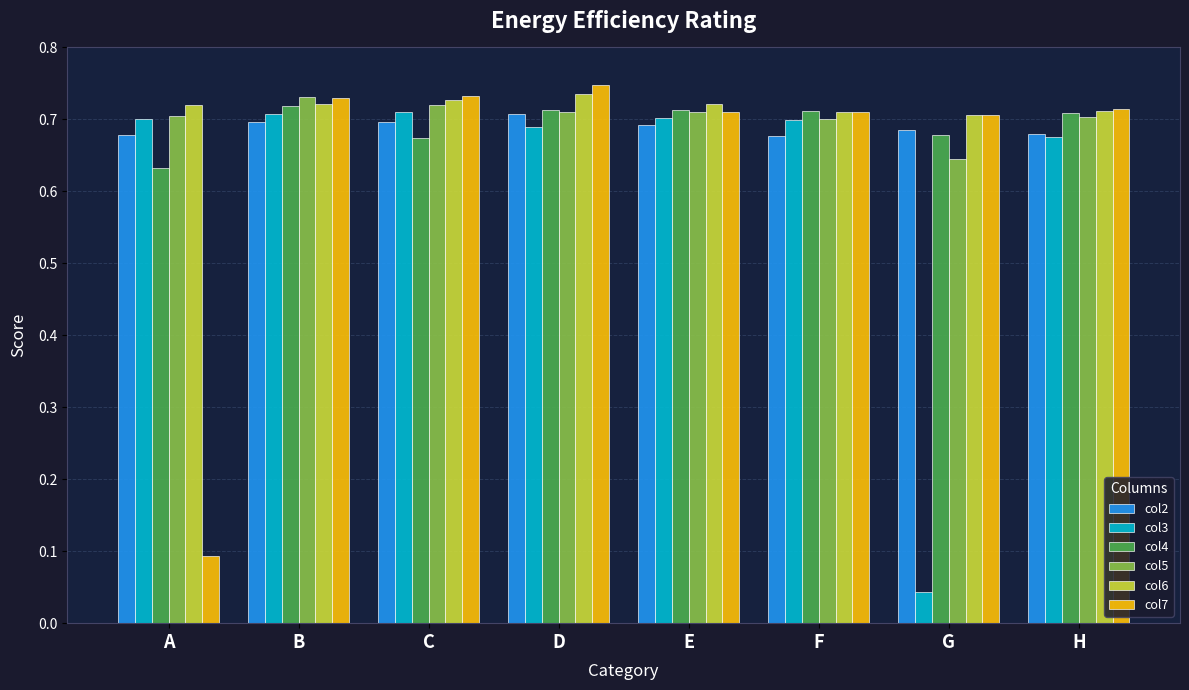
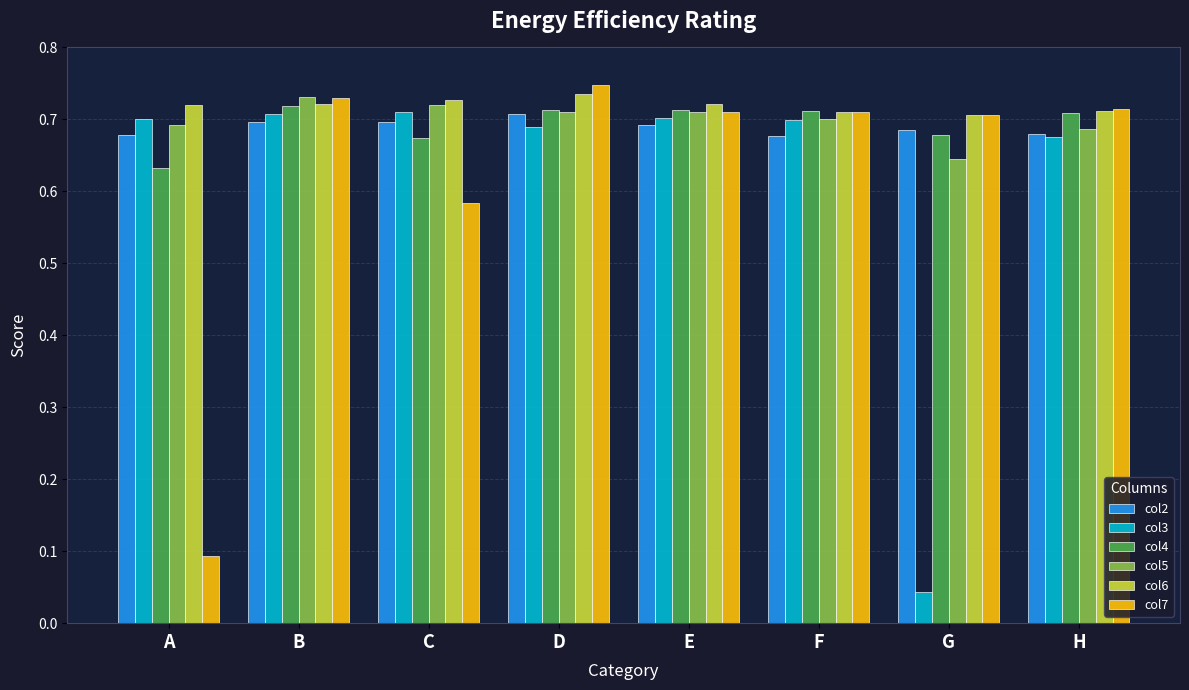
  {
    "col4": {
      "A": 0.63,
      "B": 0.72,
      "C": 0.67,
      "D": 0.71,
      "E": 0.71,
      "F": 0.71,
      "G": 0.68,
      "H": 0.71
    },
    "col5": {
-     "A": 0.71,
+     "A": 0.69,
      "B": 0.73,
      "C": 0.72,
      "D": 0.71,
      "E": 0.71,
      "F": 0.70,
      "G": 0.64,
-     "H": 0.70
+     "H": 0.69
    },
    "col6": {
      "A": 0.72,
      "B": 0.72,
      "C": 0.73,
      "D": 0.74,
      "E": 0.72,
      "F": 0.71,
      "G": 0.71,
      "H": 0.71
    },
    "col7": {
      "A": 0.09,
      "B": 0.73,
-     "C": 0.73,
+     "C": 0.58,
      "D": 0.75,
      "E": 0.71,
      "F": 0.71,
      "G": 0.71,
      "H": 0.72
    }
  }
